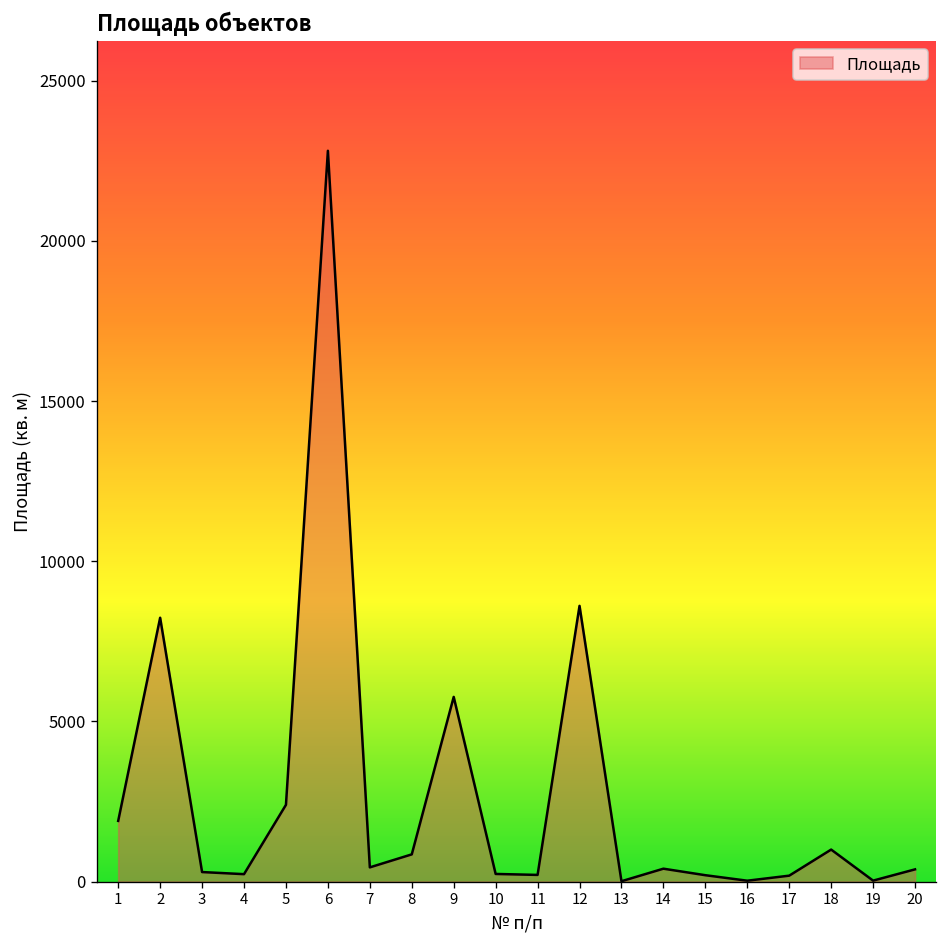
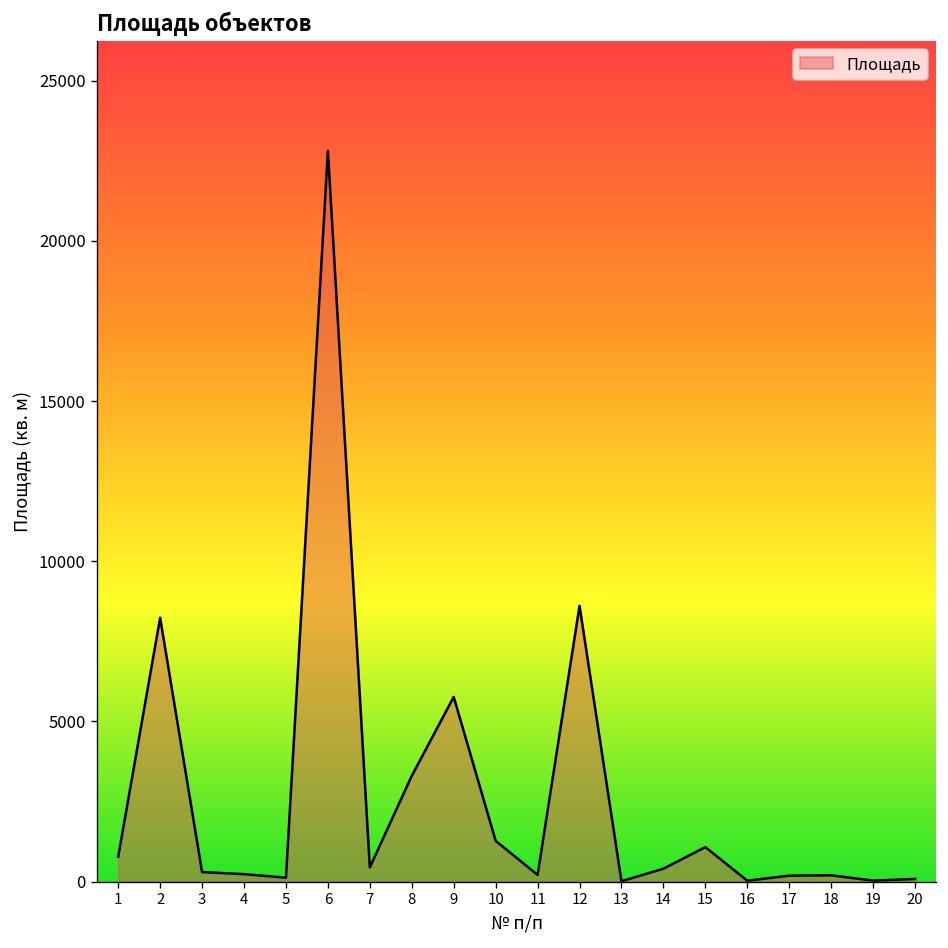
  {
-   "1": 1900,
+   "1": 800,
    "2": 8200,
    "3": 300,
    "4": 200,
-   "5": 2400,
+   "5": 100,
    "6": 22800,
    "7": 400,
-   "8": 900,
+   "8": 3300,
    "9": 5800,
-   "10": 200,
+   "10": 1300,
    "11": 200,
    "12": 8600,
    "13": 0,
    "14": 400,
-   "15": 200,
+   "15": 1100,
    "16": 0,
    "17": 200,
-   "18": 1000,
+   "18": 200,
    "19": 0,
-   "20": 400
+   "20": 100
  }
